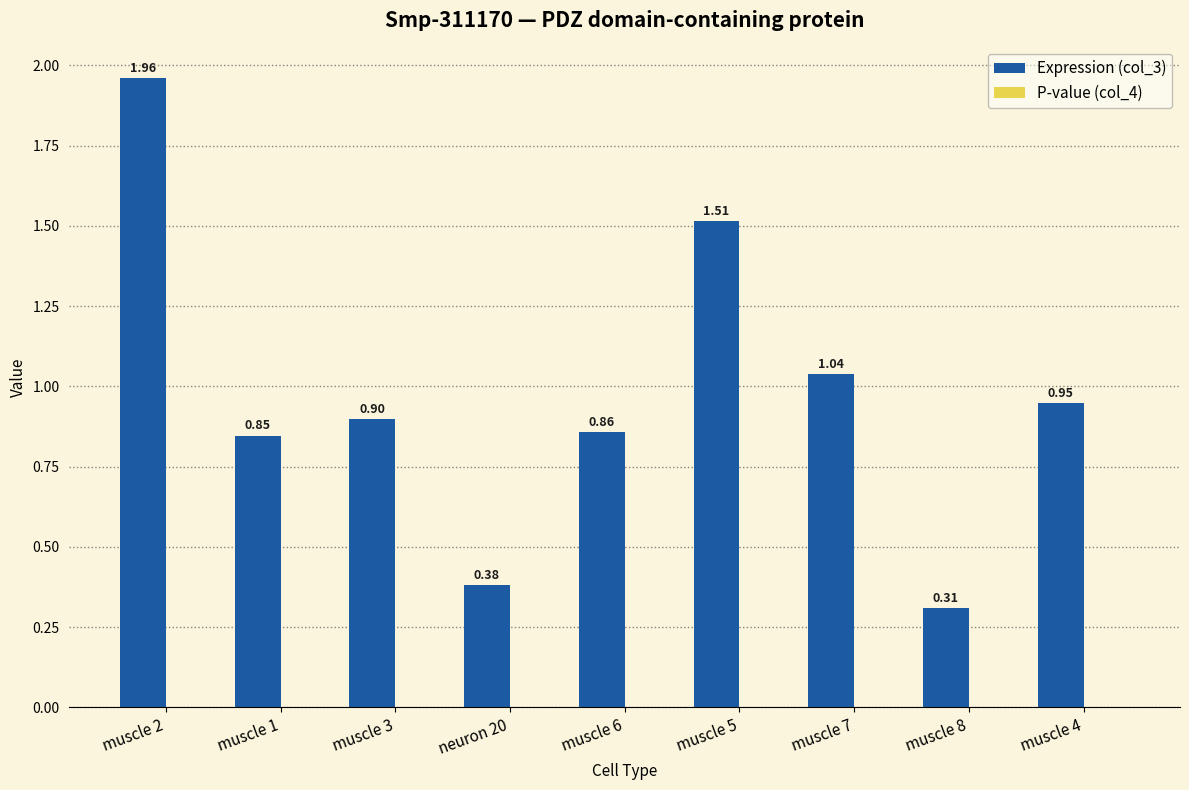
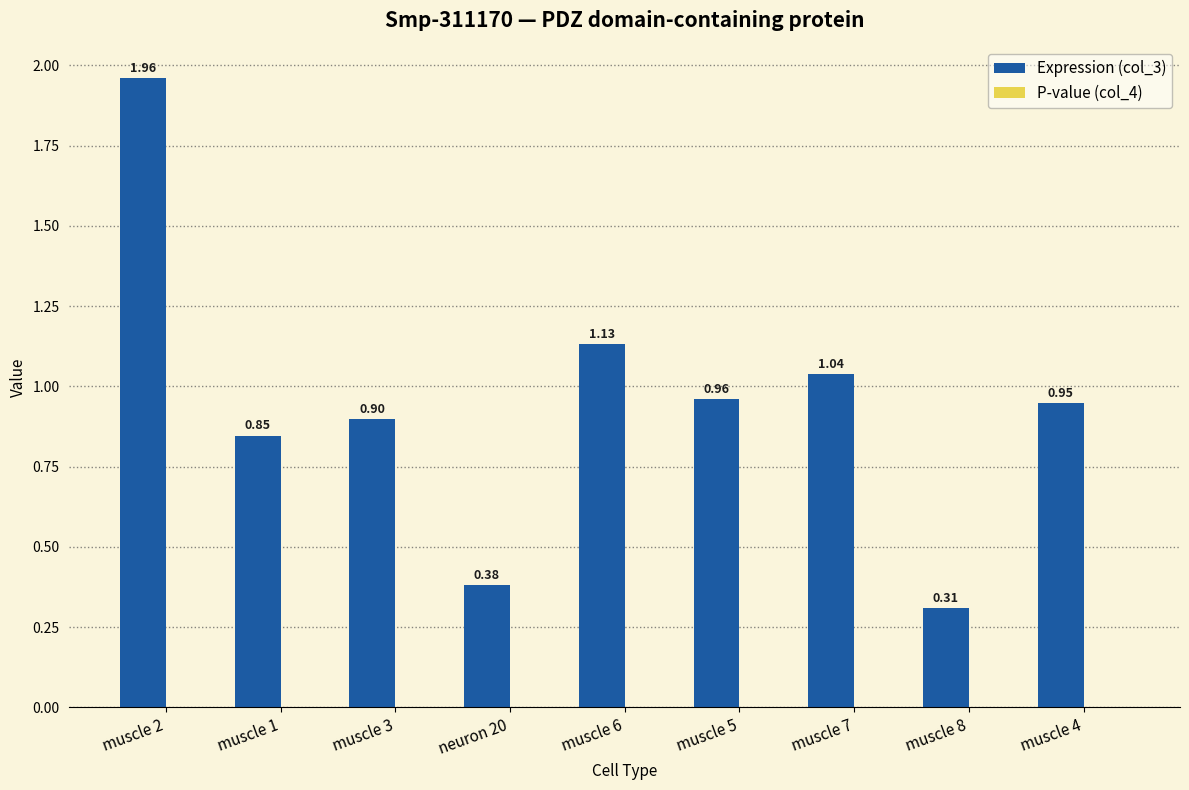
  {
    "Expression (col_3)": {
      "muscle 2": 1.96,
      "muscle 1": 0.85,
      "muscle 3": 0.90,
      "neuron 20": 0.38,
-     "muscle 6": 0.86,
-     "muscle 5": 1.51,
+     "muscle 6": 1.13,
+     "muscle 5": 0.96,
      "muscle 7": 1.04,
      "muscle 8": 0.31,
      "muscle 4": 0.95
    },
    "P-value (col_4)": {
      "muscle 2": 0.00,
      "muscle 1": 0.00
    }
  }
